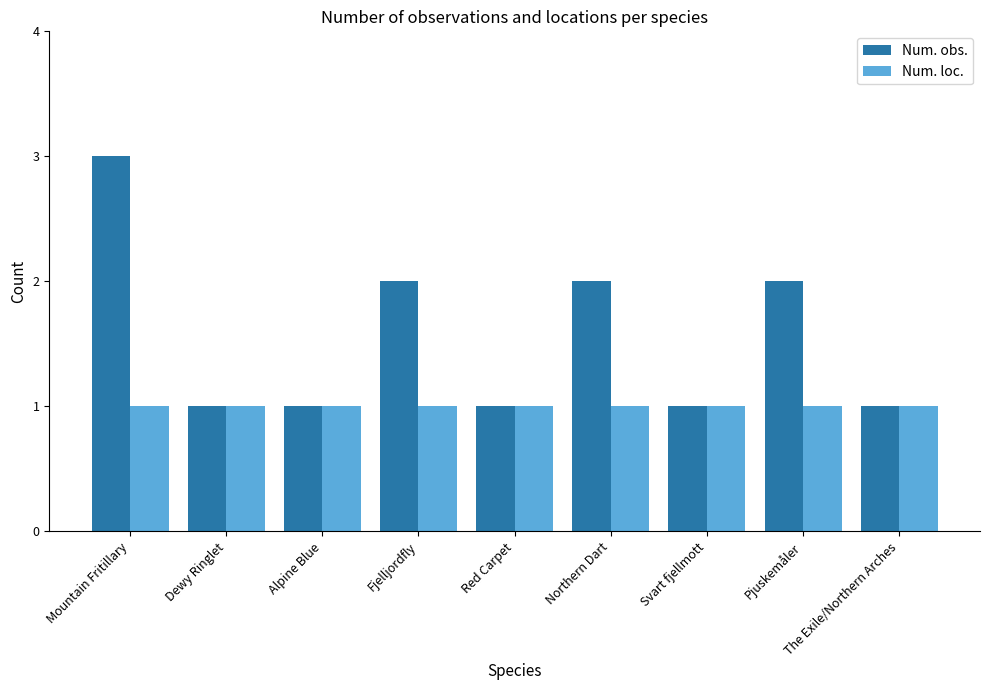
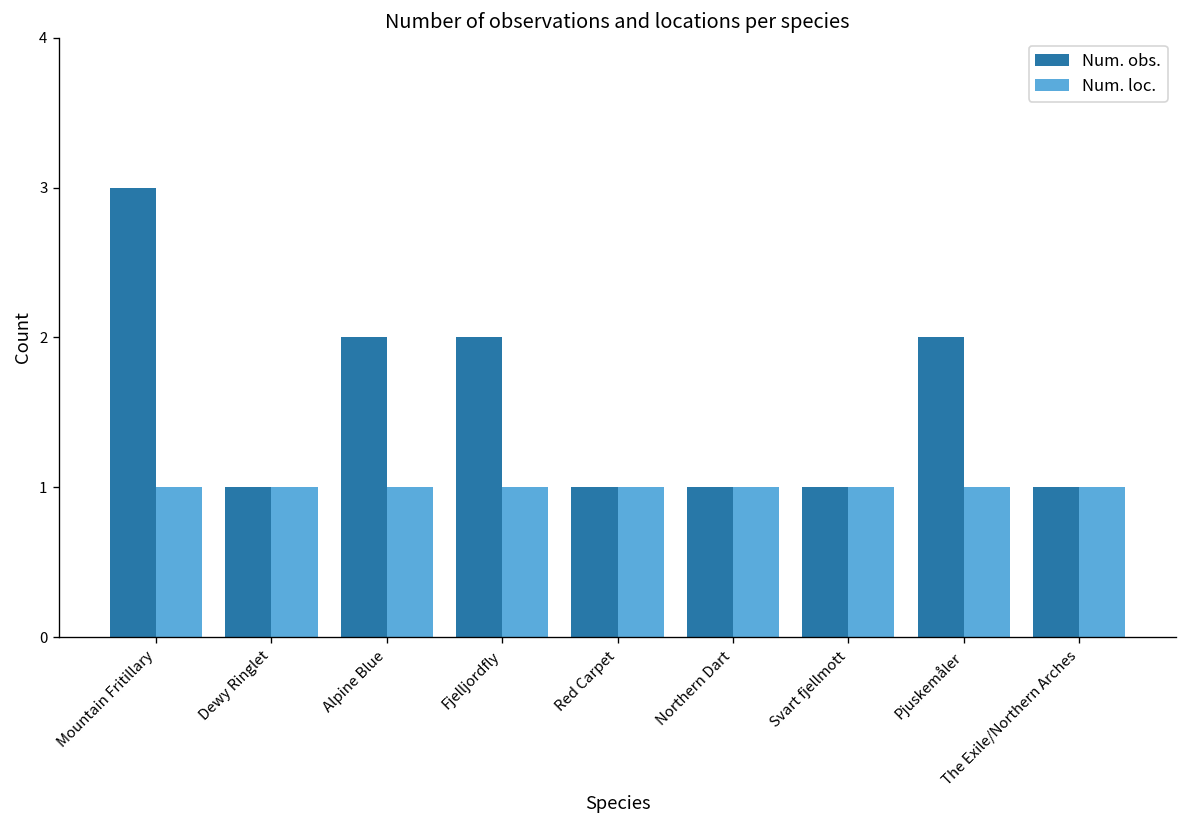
  {
    "Num. obs.": {
      "Mountain Fritillary": 3,
      "Dewy Ringlet": 1,
-     "Alpine Blue": 1,
+     "Alpine Blue": 2,
      "Fjelljordfly": 2,
      "Red Carpet": 1,
-     "Northern Dart": 2,
+     "Northern Dart": 1,
      "Svart fjellmott": 1,
      "Pjuskemåler": 2,
      "The Exile/Northern Arches": 1
    },
    "Num. loc.": {
      "Mountain Fritillary": 1,
      "Dewy Ringlet": 1,
      "Alpine Blue": 1,
      "Fjelljordfly": 1,
      "Red Carpet": 1,
      "Northern Dart": 1,
      "Svart fjellmott": 1,
      "Pjuskemåler": 1,
      "The Exile/Northern Arches": 1
    }
  }
